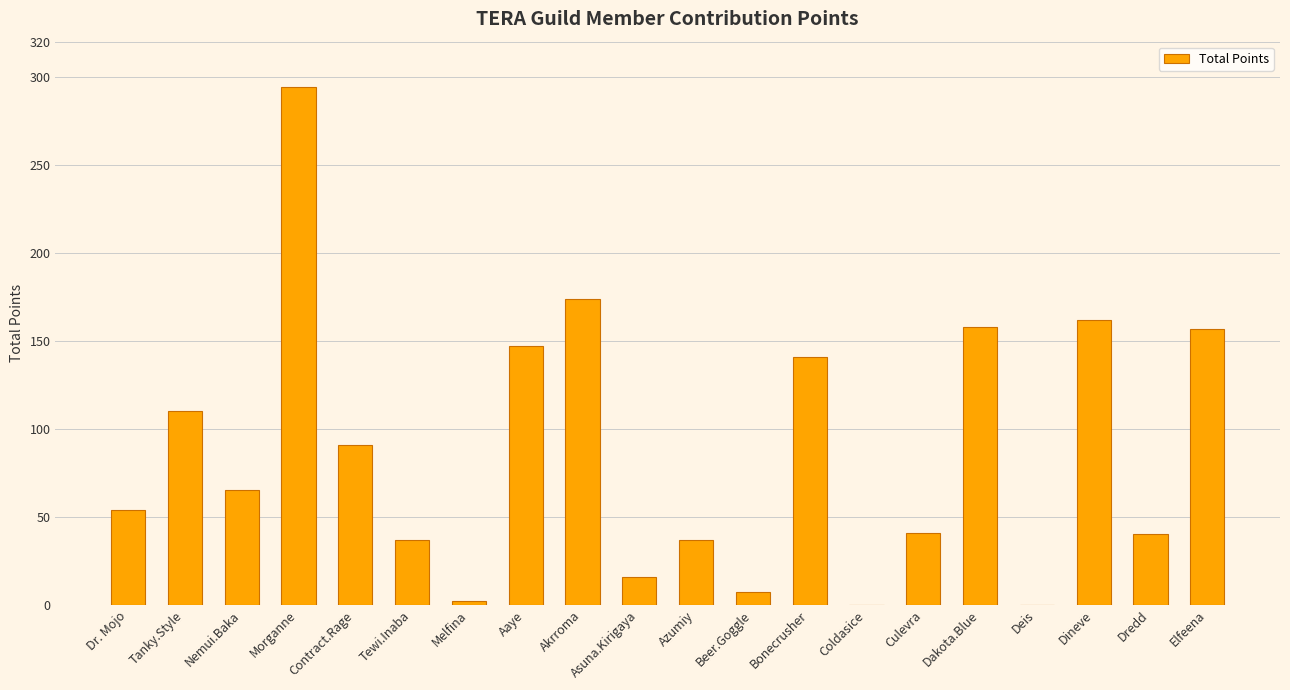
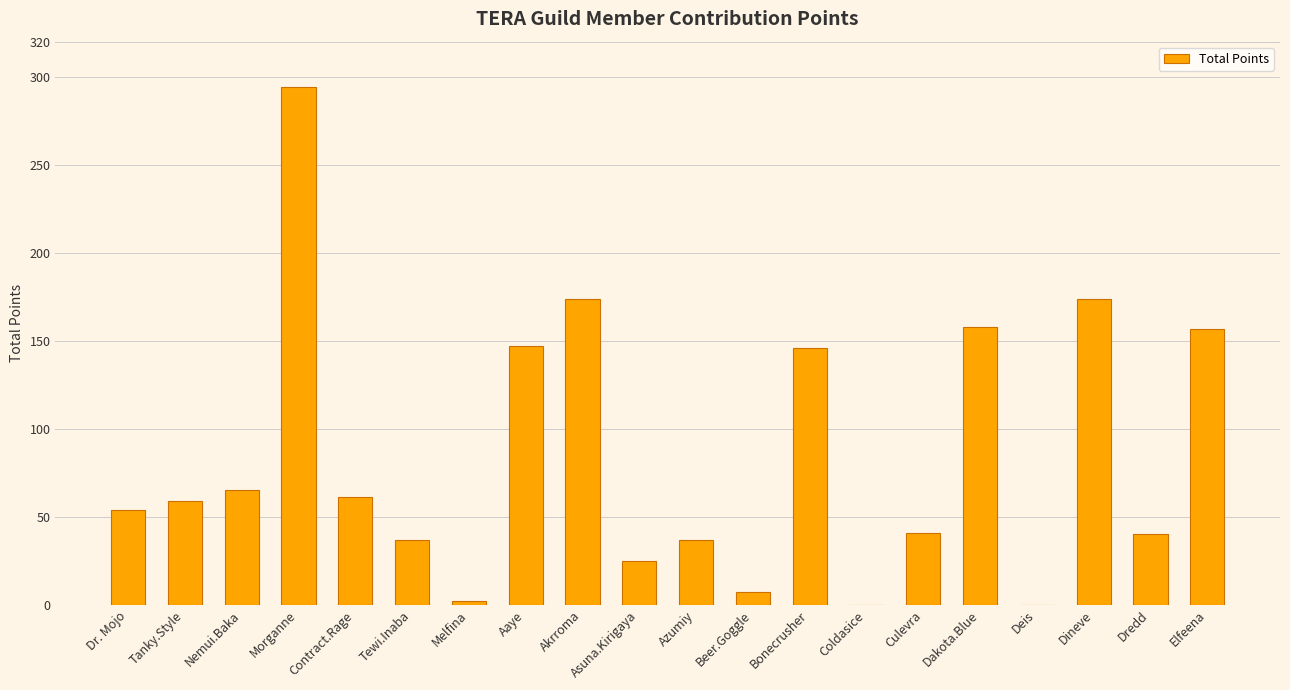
  {
    "Dr. Mojo": 54,
-   "Tanky.Style": 110,
+   "Tanky.Style": 59,
    "Nemui.Baka": 65,
    "Morganne": 294,
-   "Contract.Rage": 91,
+   "Contract.Rage": 61,
    "Tewi.Inaba": 37,
    "Melfina": 2,
    "Aaye": 147,
    "Akrroma": 174,
-   "Asuna.Kirigaya": 16,
+   "Asuna.Kirigaya": 25,
    "Azumiy": 37,
    "Beer.Goggle": 7,
-   "Bonecrusher": 141,
+   "Bonecrusher": 146,
    "Coldasice": 0,
    "Culevra": 41,
    "Dakota.Blue": 158,
    "Deis": 0,
-   "Dineve": 162,
+   "Dineve": 174,
    "Dredd": 40,
    "Elfeena": 157
  }
